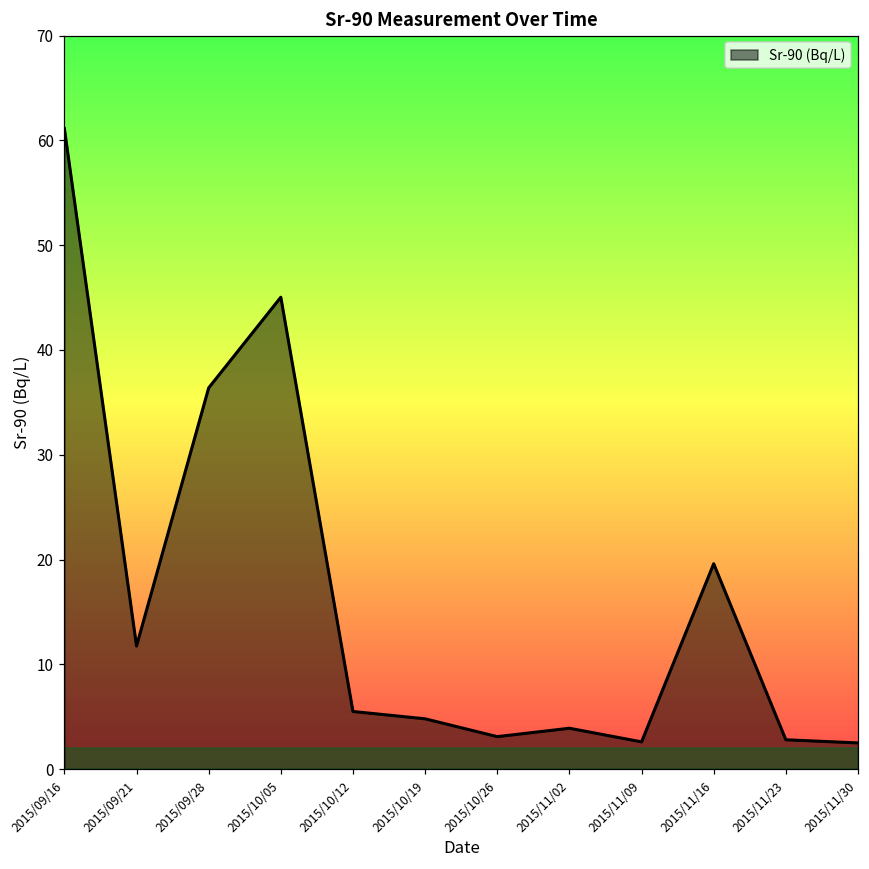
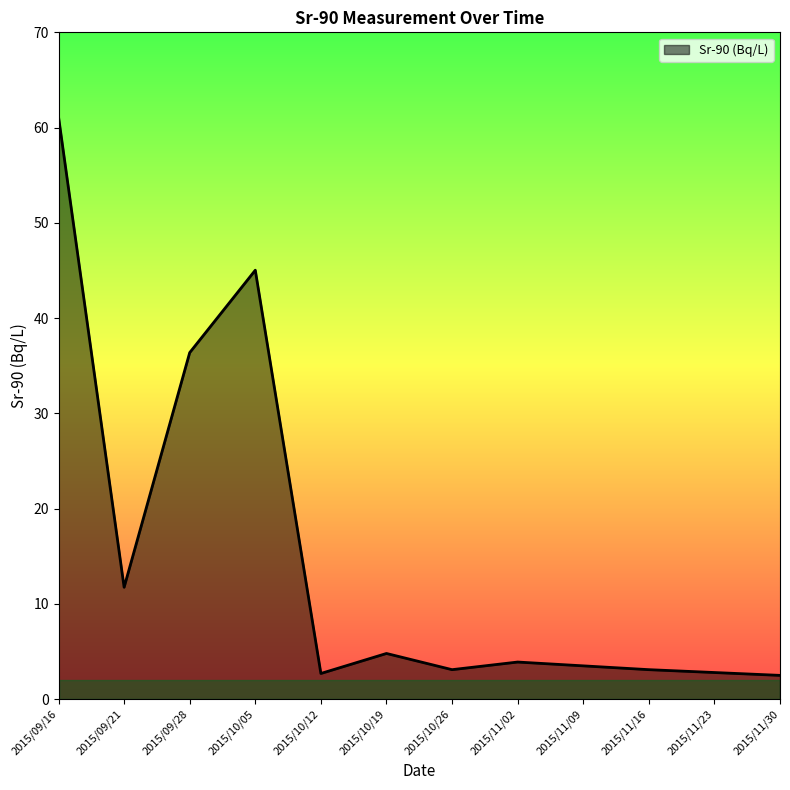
  {
    "2015/09/16": 61,
    "2015/09/21": 12,
    "2015/09/28": 36,
    "2015/10/05": 45,
-   "2015/10/12": 6,
+   "2015/10/12": 3,
    "2015/10/19": 5,
    "2015/10/26": 3,
    "2015/11/02": 4,
-   "2015/11/09": 3,
-   "2015/11/16": 20,
+   "2015/11/09": 4,
+   "2015/11/16": 3,
    "2015/11/23": 3,
    "2015/11/30": 3
  }
